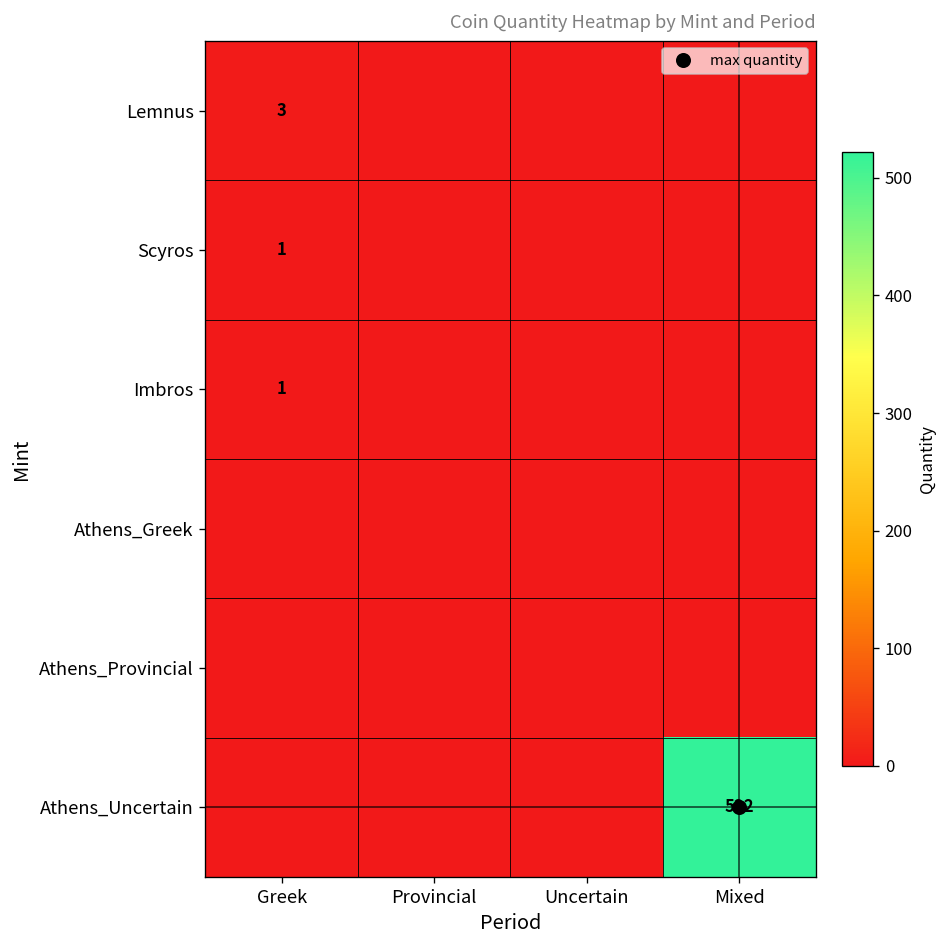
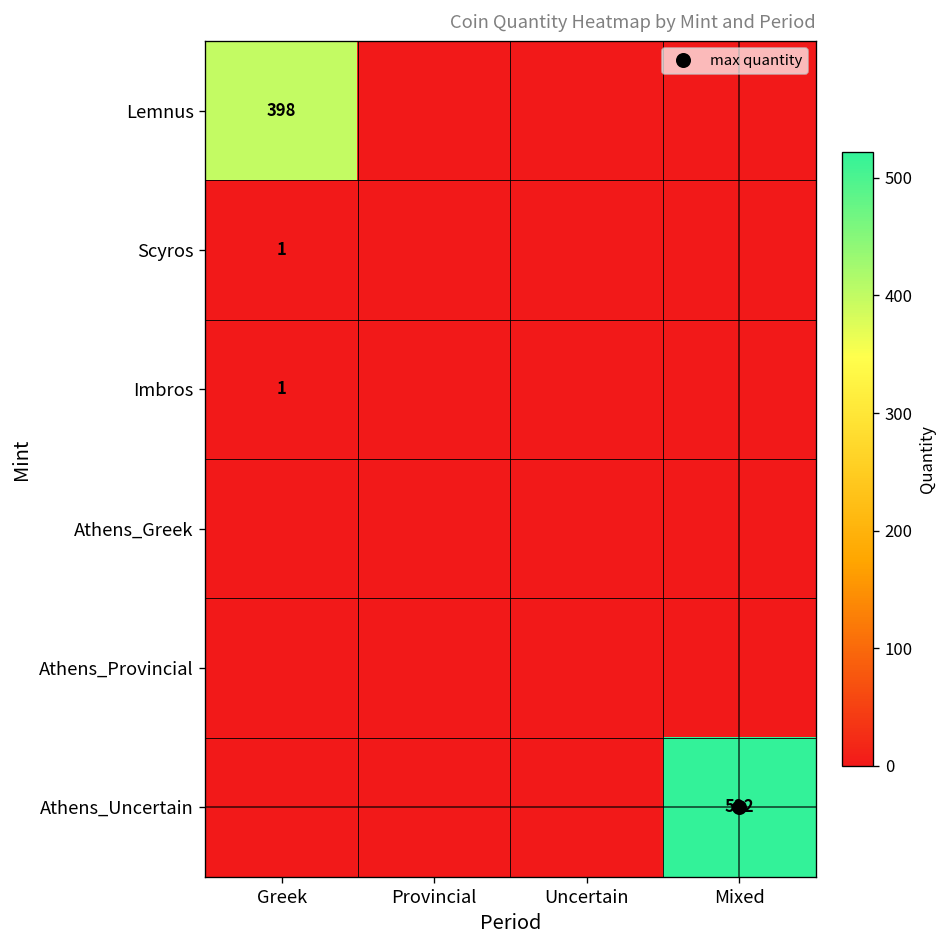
  {
    "Lemnus": {
-     "Greek": 3
+     "Greek": 398
    },
    "Scyros": {
      "Greek": 1
    },
    "Imbros": {
      "Greek": 1
    }
  }
